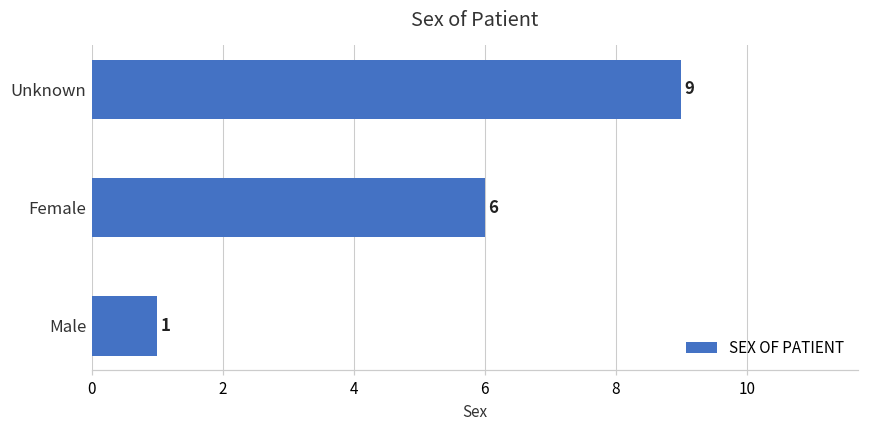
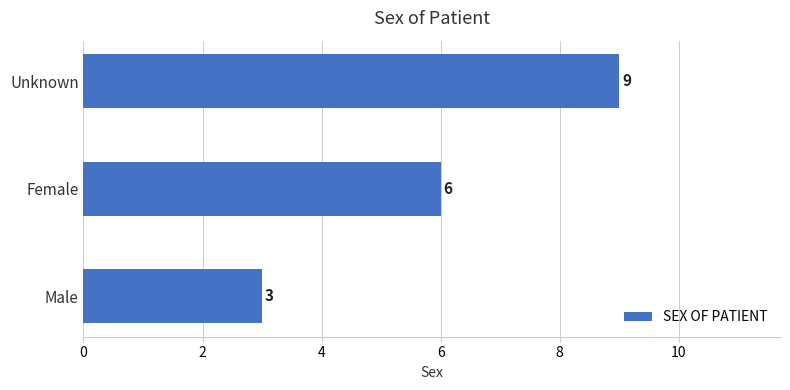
  {
    "Unknown": 9,
    "Female": 6,
-   "Male": 1
+   "Male": 3
  }
